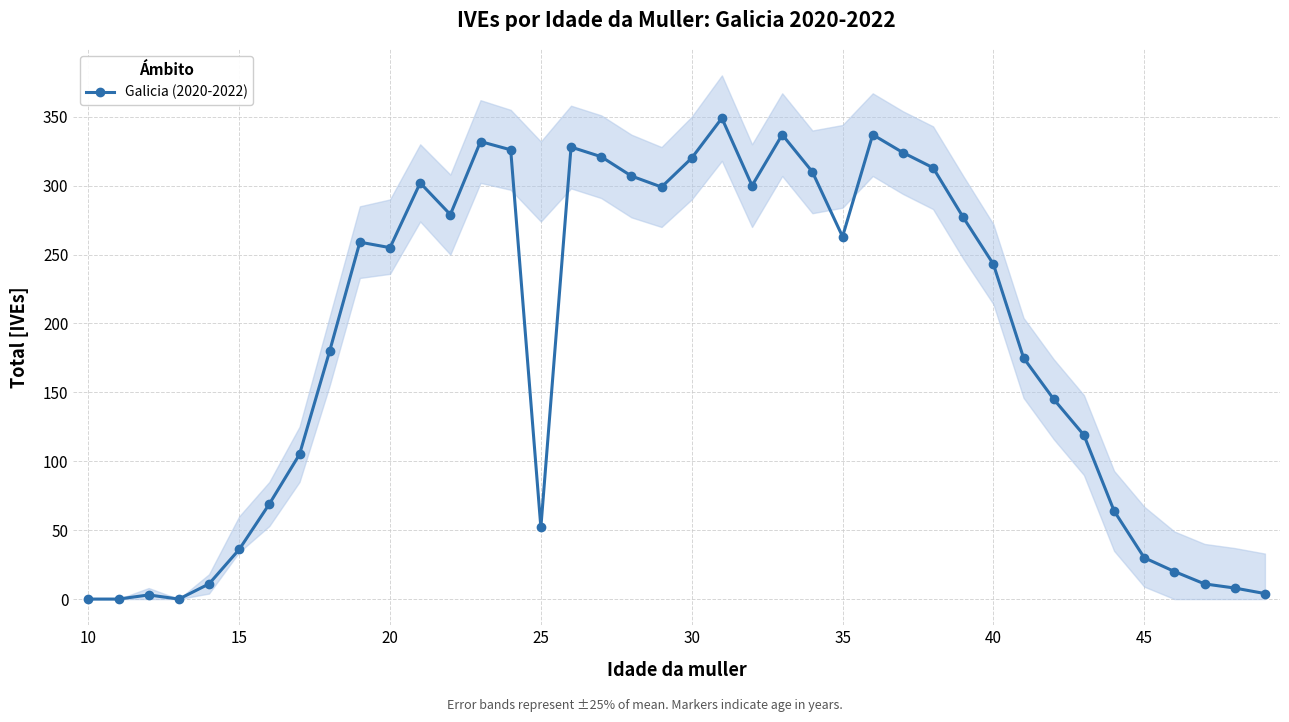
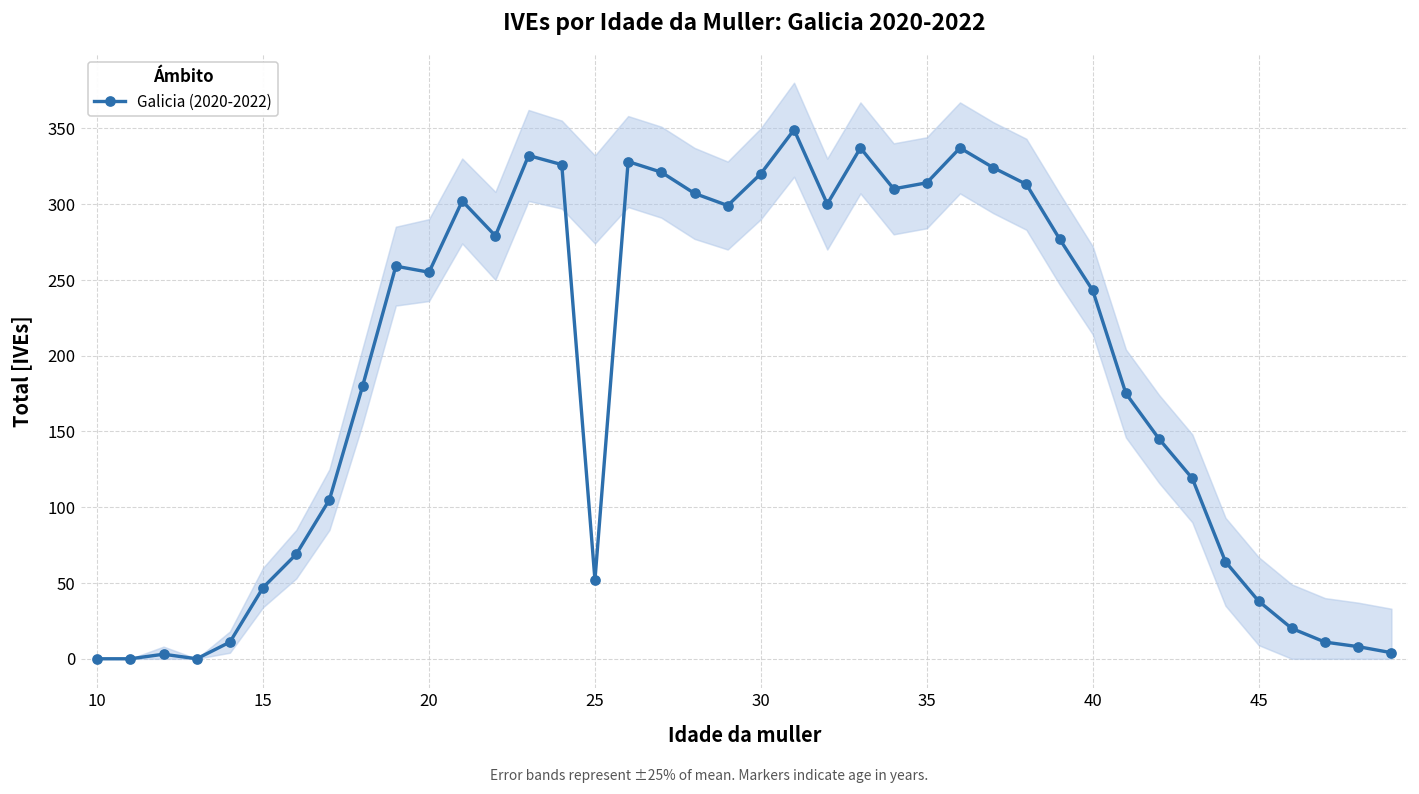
  {
    "Galicia (2020-2022)": {
-     "15": 36,
+     "15": 47,
      "20": 255,
      "25": 52,
      "30": 320,
-     "35": 263,
+     "35": 314,
      "40": 243,
-     "45": 30
+     "45": 38
    }
  }
